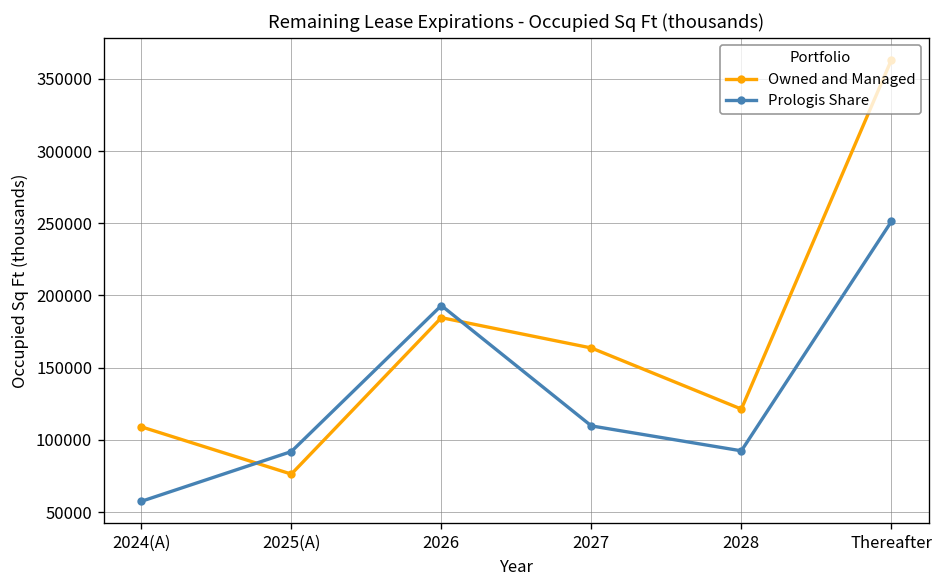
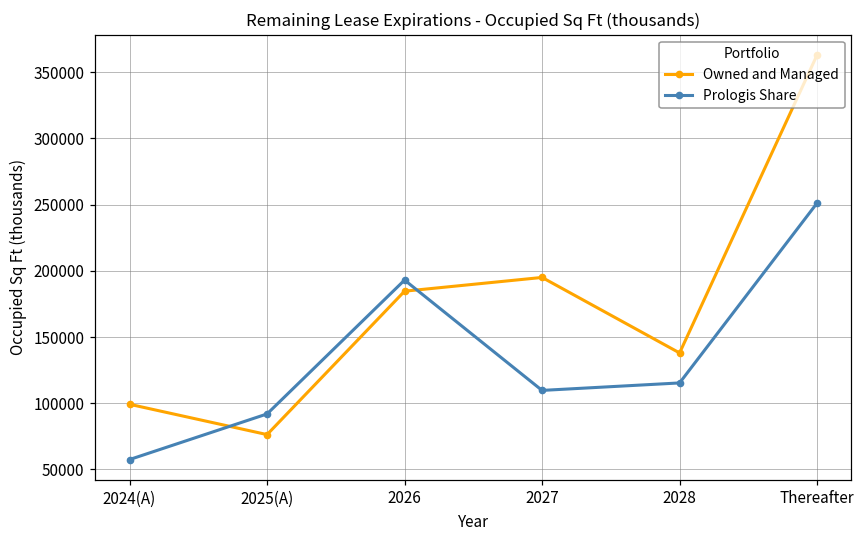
  {
    "Owned and Managed": {
-     "2024(A)": 109000,
+     "2024(A)": 99000,
      "2025(A)": 76000,
      "2026": 185000,
-     "2027": 164000,
-     "2028": 121000
+     "2027": 195000,
+     "2028": 138000
    },
    "Prologis Share": {
      "2024(A)": 57000,
      "2025(A)": 92000,
      "2026": 193000,
      "2027": 110000,
-     "2028": 92000,
+     "2028": 115000,
      "Thereafter": 251000
    }
  }
